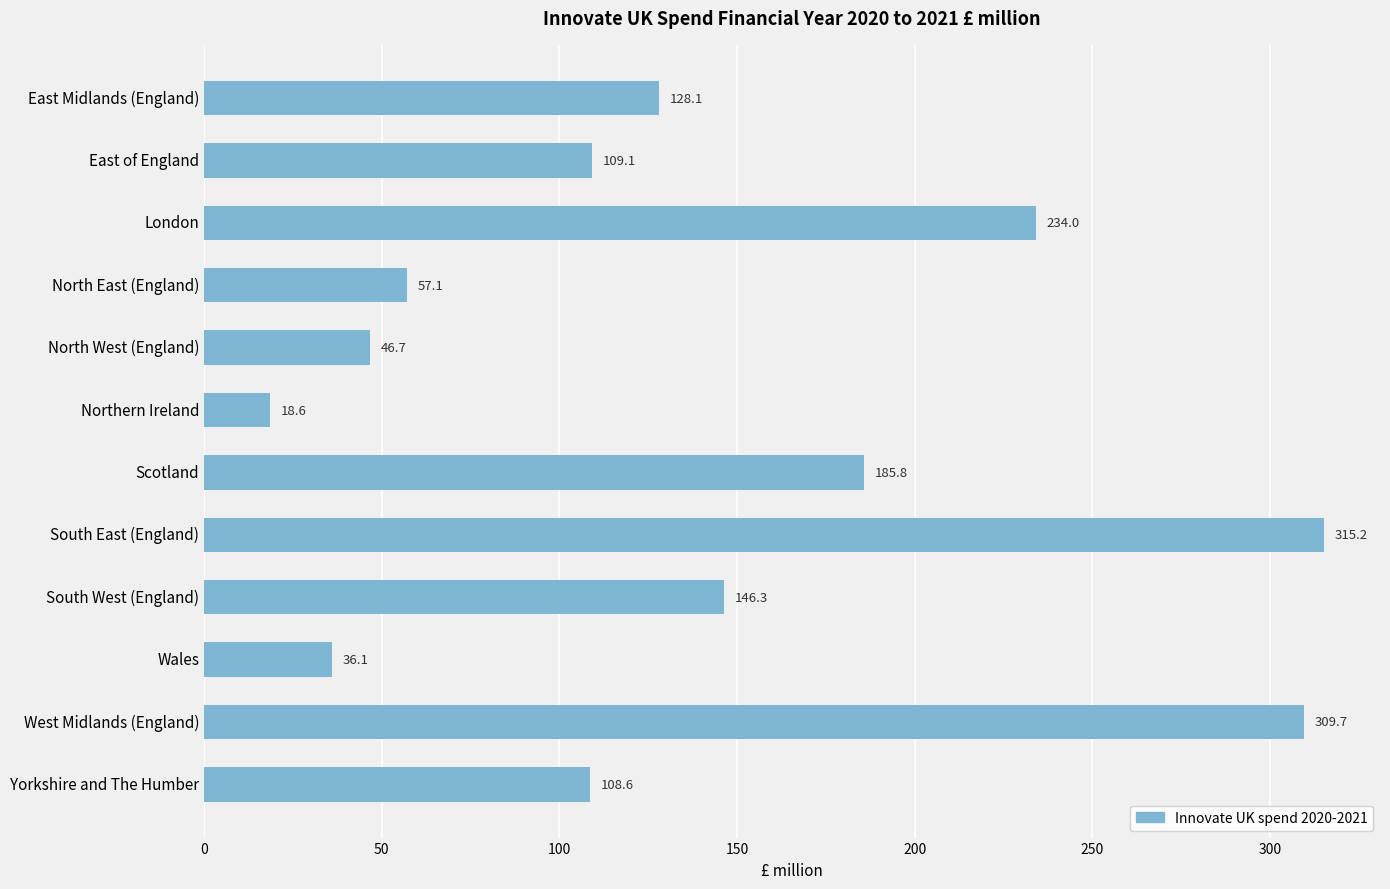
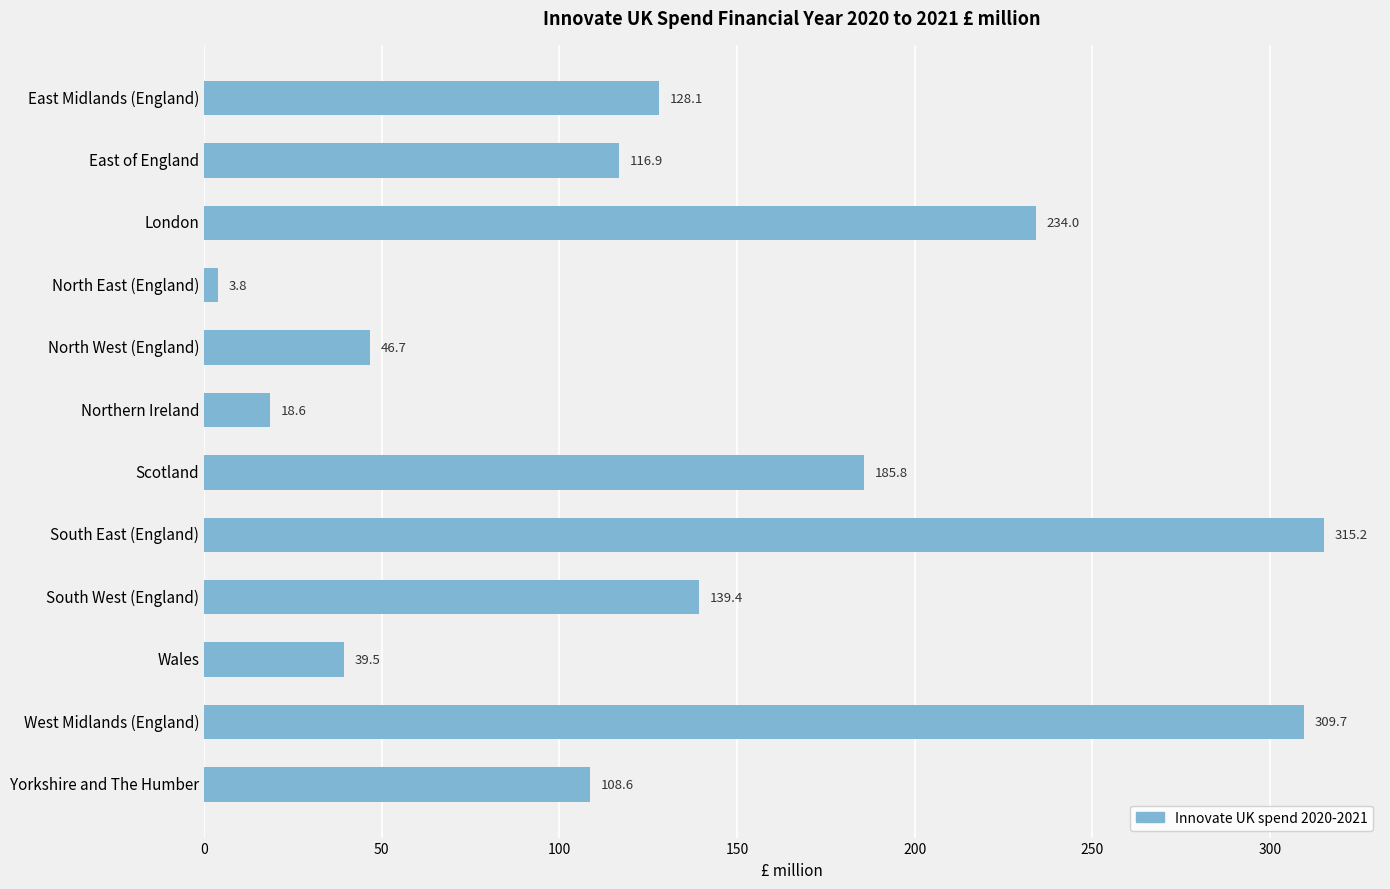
  {
    "East Midlands (England)": 128.1,
-   "East of England": 109.1,
+   "East of England": 116.9,
    "London": 234.0,
-   "North East (England)": 57.1,
+   "North East (England)": 3.8,
    "North West (England)": 46.7,
    "Northern Ireland": 18.6,
    "Scotland": 185.8,
    "South East (England)": 315.2,
-   "South West (England)": 146.3,
-   "Wales": 36.1,
+   "South West (England)": 139.4,
+   "Wales": 39.5,
    "West Midlands (England)": 309.7,
    "Yorkshire and The Humber": 108.6
  }
